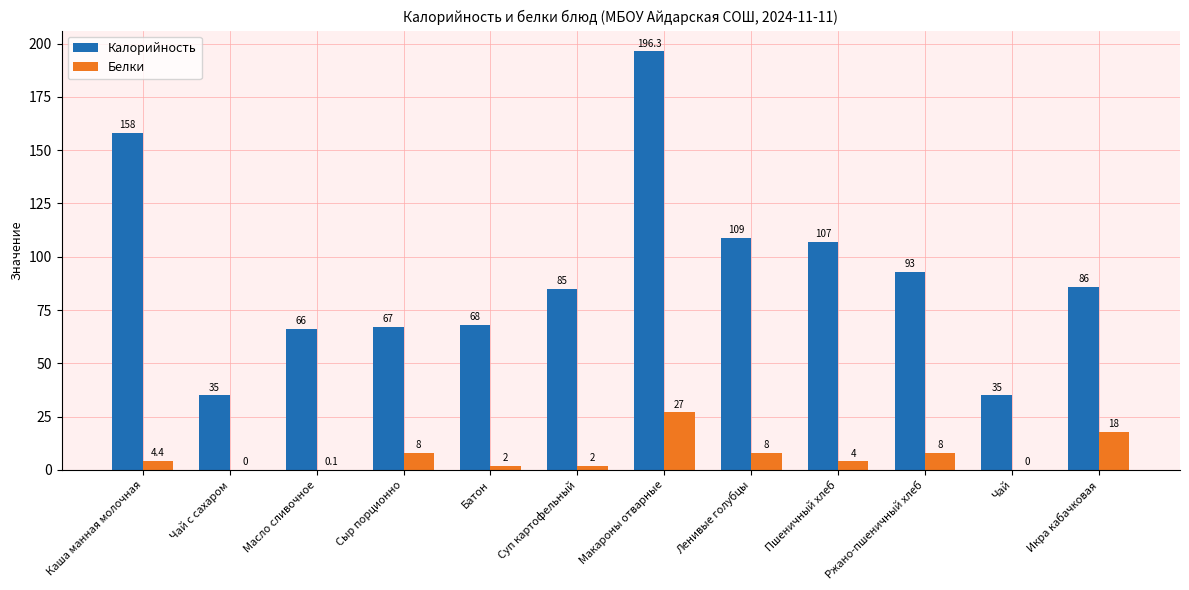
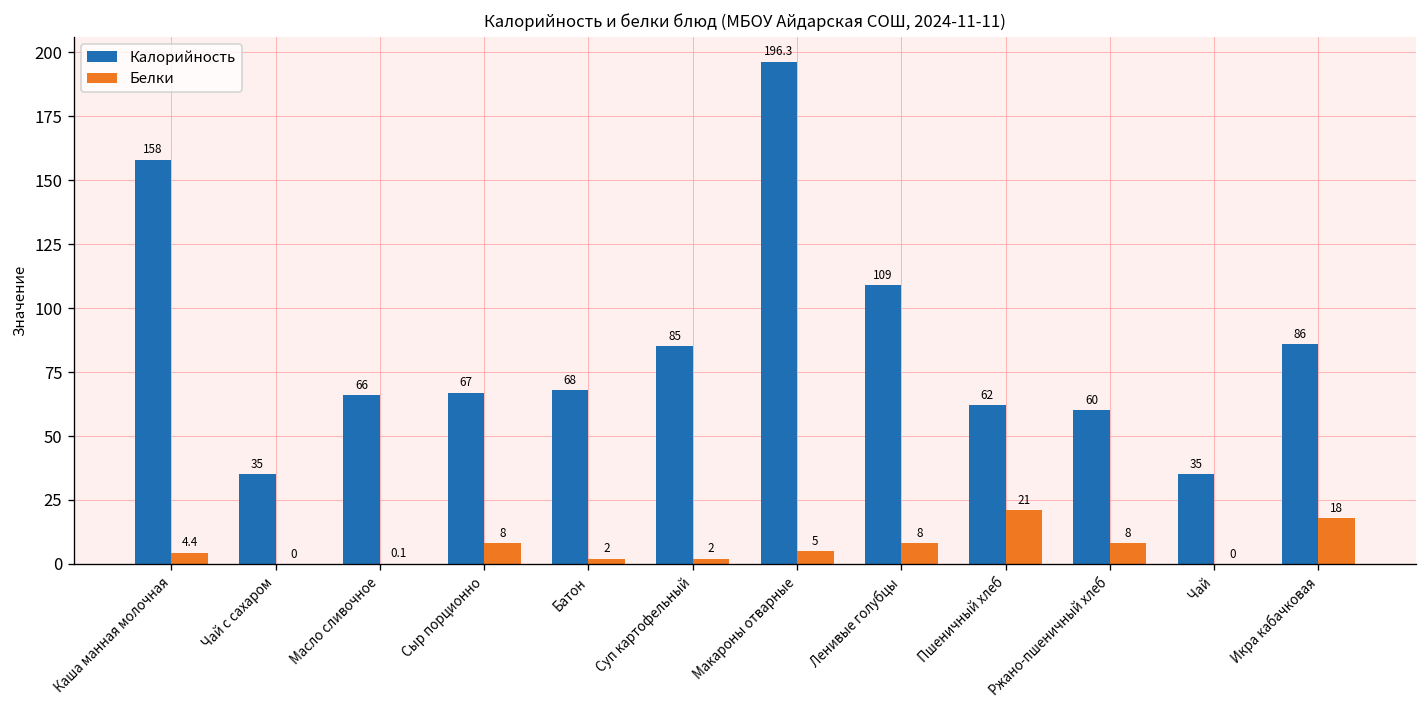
  {
    "Калорийность": {
      "Каша манная молочная": 158,
      "Чай с сахаром": 35,
      "Масло сливочное": 66,
      "Сыр порционно": 67,
      "Батон": 68,
      "Суп картофельный": 85,
      "Макароны отварные": 196.3,
      "Ленивые голубцы": 109,
-     "Пшеничный хлеб": 107,
-     "Ржано-пшеничный хлеб": 93,
+     "Пшеничный хлеб": 62,
+     "Ржано-пшеничный хлеб": 60,
      "Чай": 35,
      "Икра кабачковая": 86
    },
    "Белки": {
      "Каша манная молочная": 4.4,
      "Чай с сахаром": 0,
      "Масло сливочное": 0.1,
      "Сыр порционно": 8,
      "Батон": 2,
      "Суп картофельный": 2,
-     "Макароны отварные": 27,
+     "Макароны отварные": 5,
      "Ленивые голубцы": 8,
-     "Пшеничный хлеб": 4,
+     "Пшеничный хлеб": 21,
      "Ржано-пшеничный хлеб": 8,
      "Чай": 0,
      "Икра кабачковая": 18
    }
  }
